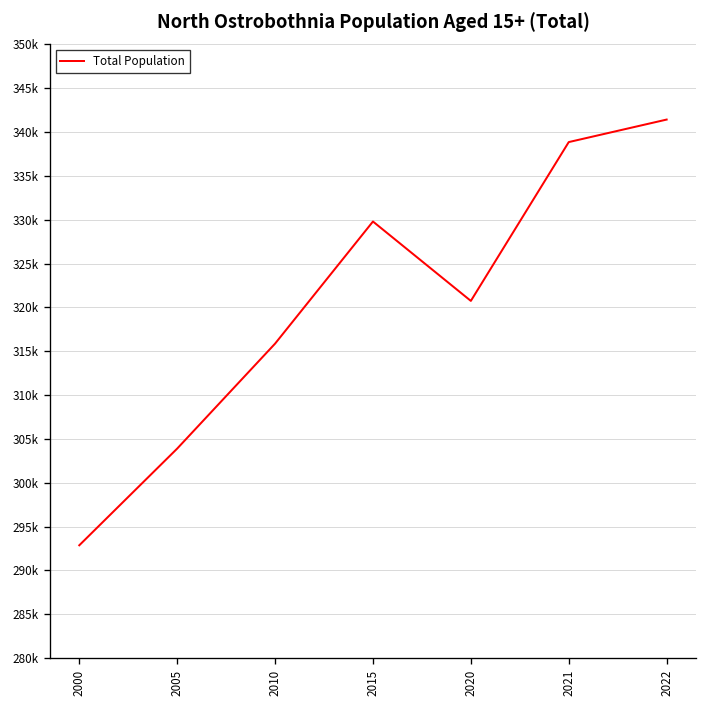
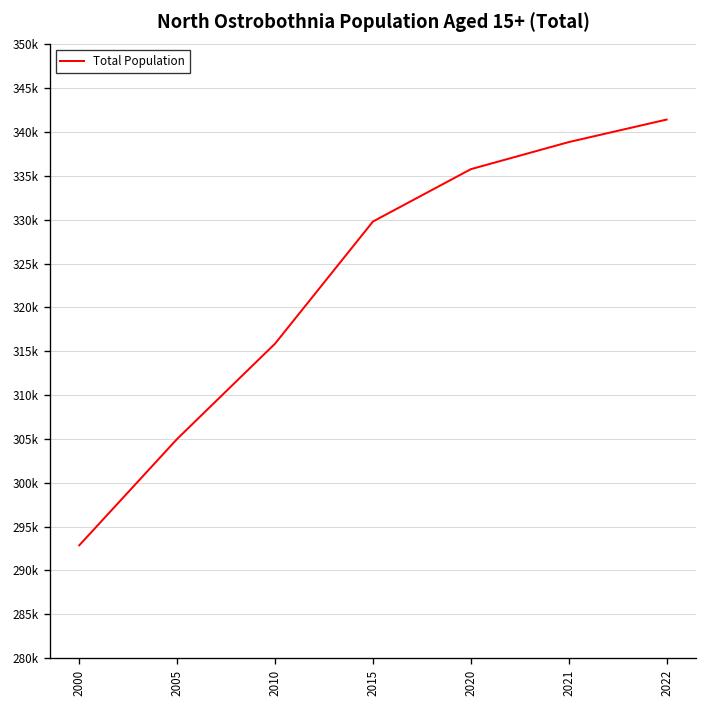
  {
    "2000": 293000,
-   "2005": 304000,
+   "2005": 305000,
    "2010": 316000,
    "2015": 330000,
-   "2020": 321000,
+   "2020": 336000,
    "2021": 339000,
    "2022": 341000
  }
